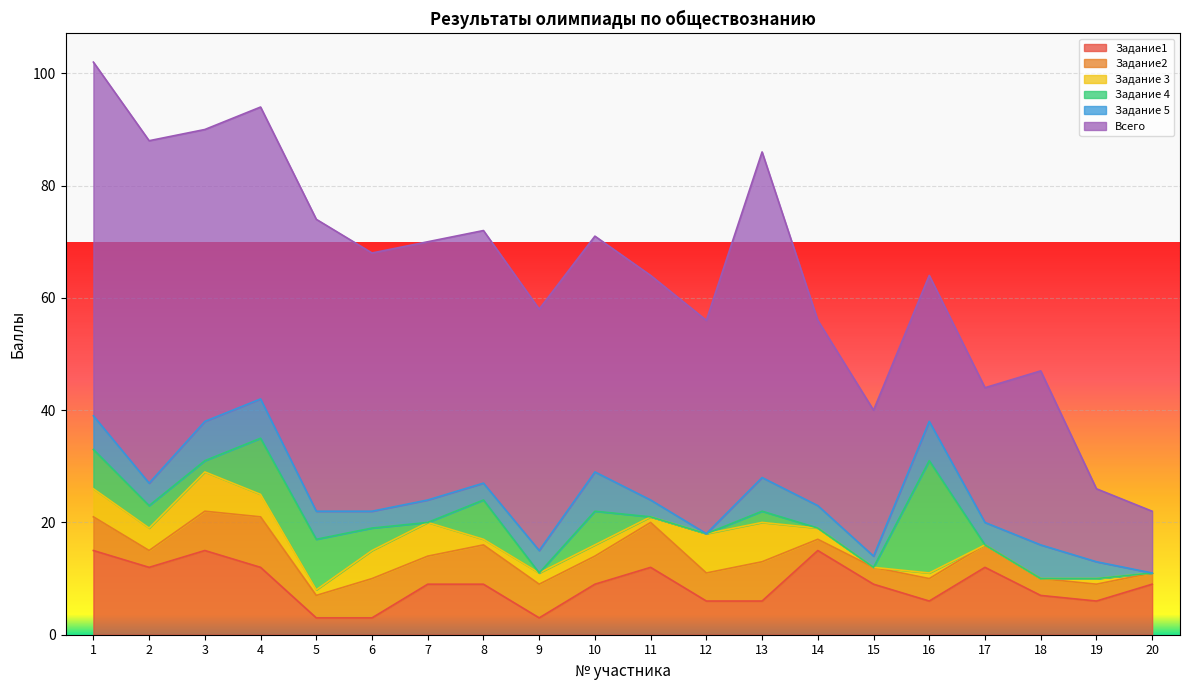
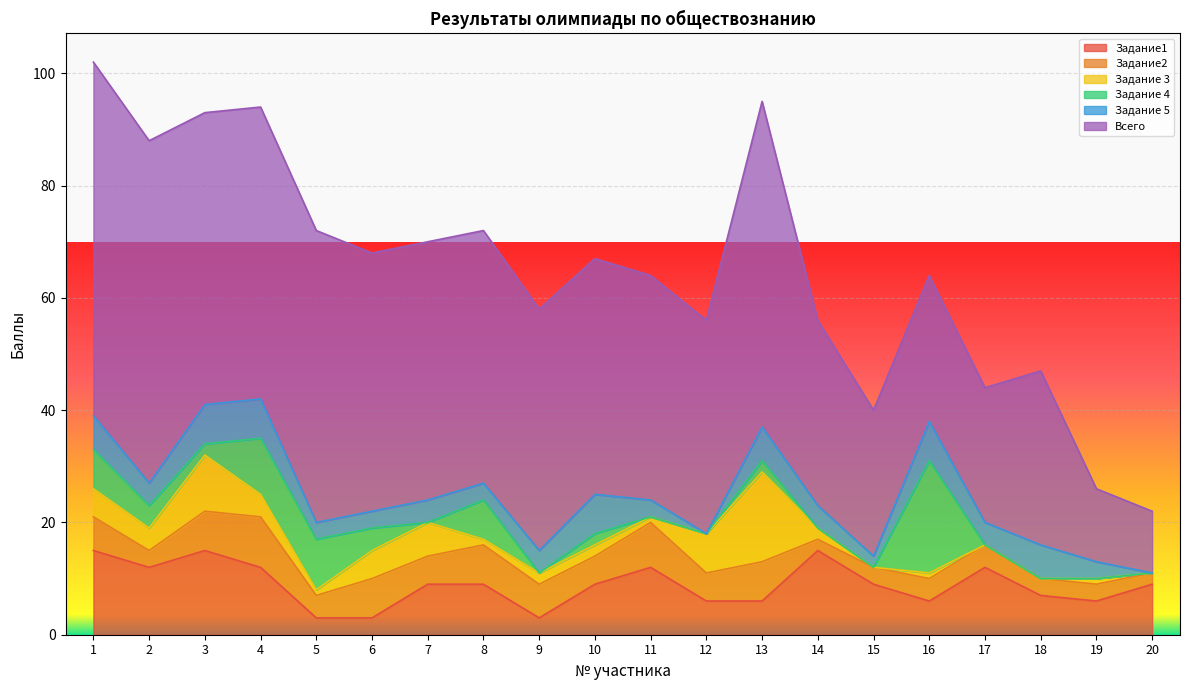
  {
    "Задание 3": {
      "1": 5,
      "2": 4,
-     "3": 7,
+     "3": 10,
      "4": 4,
      "5": 1,
      "6": 5,
      "8": 1,
      "10": 2,
-     "13": 7,
+     "13": 16,
      "16": 1
    },
    "Задание 4": {
      "1": 7,
      "2": 4,
      "3": 2,
      "4": 10,
      "5": 9,
      "6": 4,
      "8": 7,
-     "10": 6,
+     "10": 2,
      "13": 2,
      "16": 20
    },
    "Задание 5": {
      "1": 6,
      "2": 4,
      "3": 7,
      "4": 7,
-     "5": 5,
+     "5": 3,
      "6": 3,
      "7": 4,
      "8": 3,
      "9": 4,
      "10": 7,
      "11": 3,
      "13": 6,
      "14": 4,
      "15": 2,
      "16": 7,
      "17": 4,
      "18": 6,
      "19": 3
    },
    "Всего": {
      "1": 63,
      "2": 61,
      "3": 52,
      "4": 52,
      "5": 52,
      "6": 46,
      "7": 46,
      "8": 45,
      "9": 43,
      "10": 42,
      "11": 40,
      "12": 38,
      "13": 58,
      "14": 33,
      "15": 26,
      "16": 26,
      "17": 24,
      "18": 31,
      "19": 13,
      "20": 11
    }
  }
